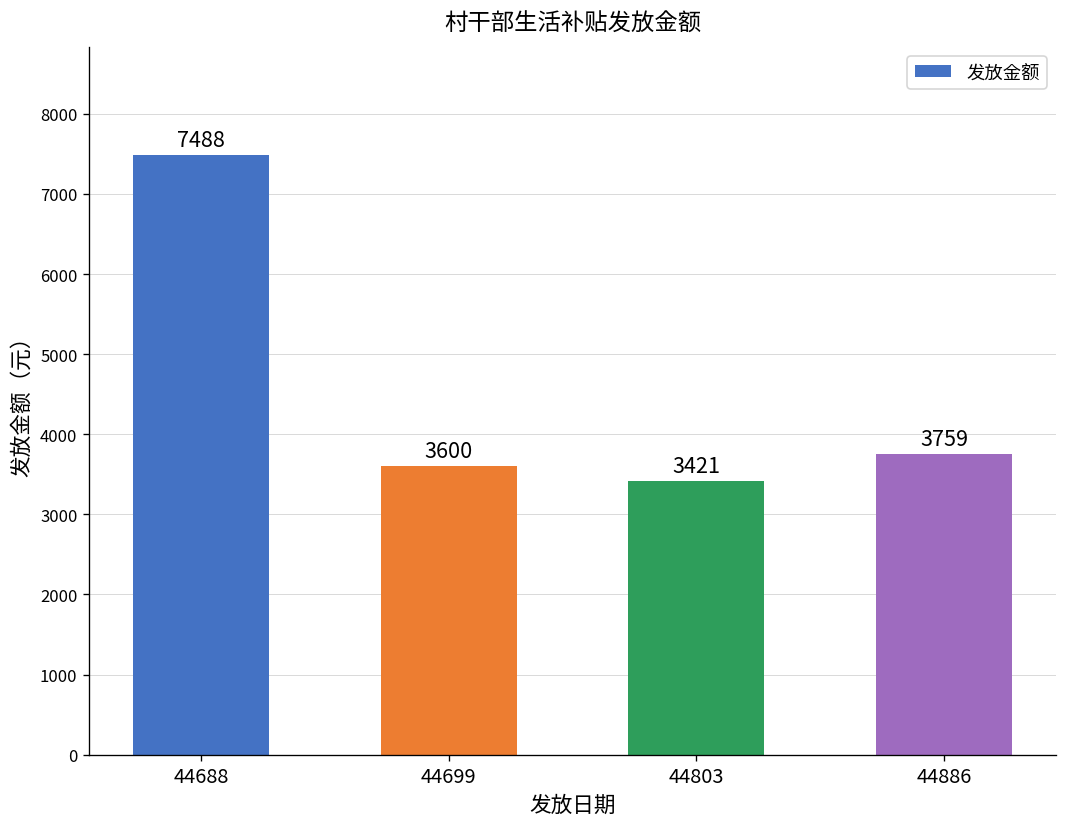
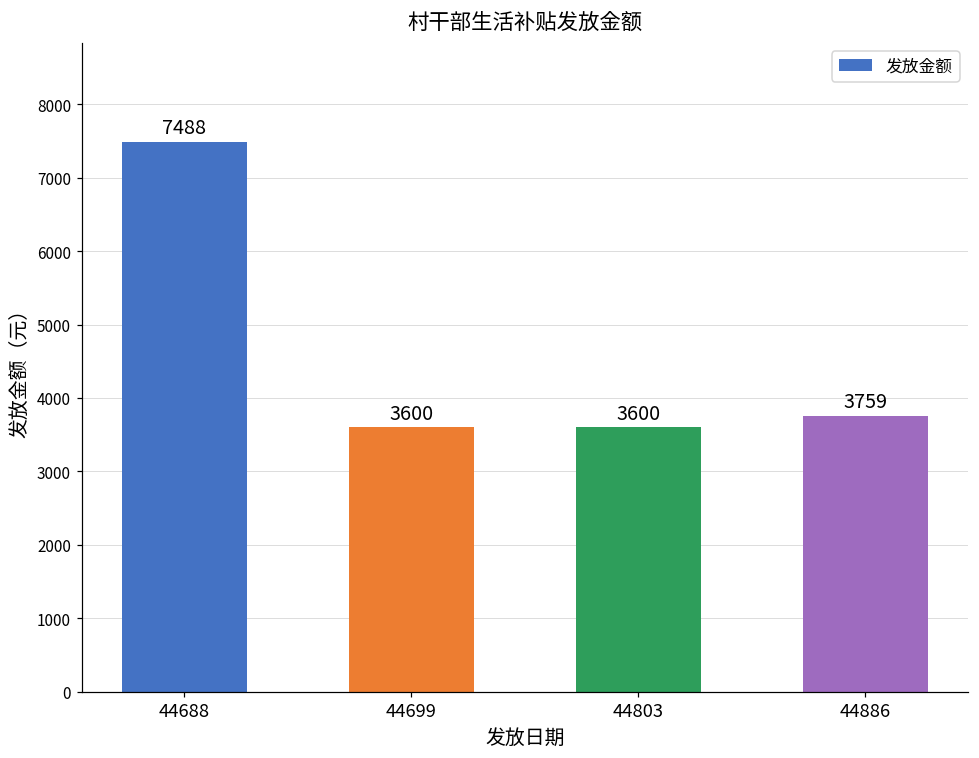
  {
    "44688": 7488,
    "44699": 3600,
-   "44803": 3421,
+   "44803": 3600,
    "44886": 3759
  }
